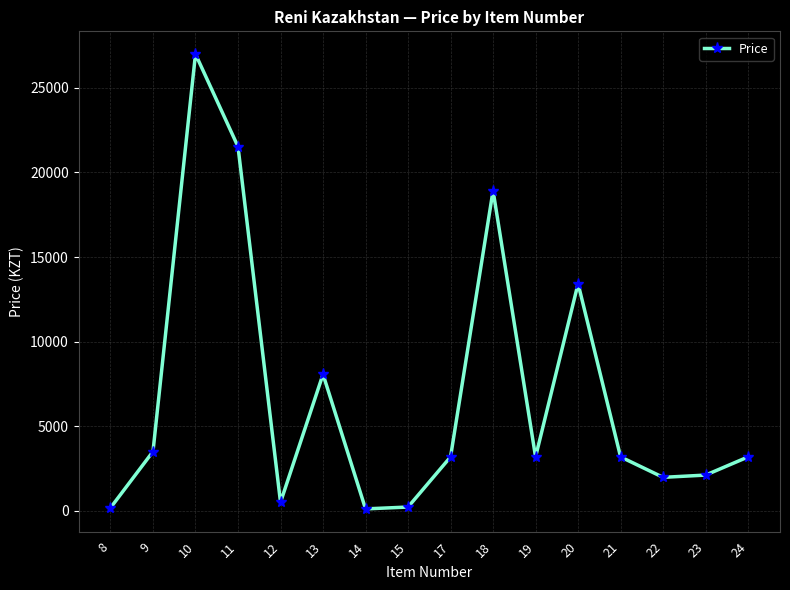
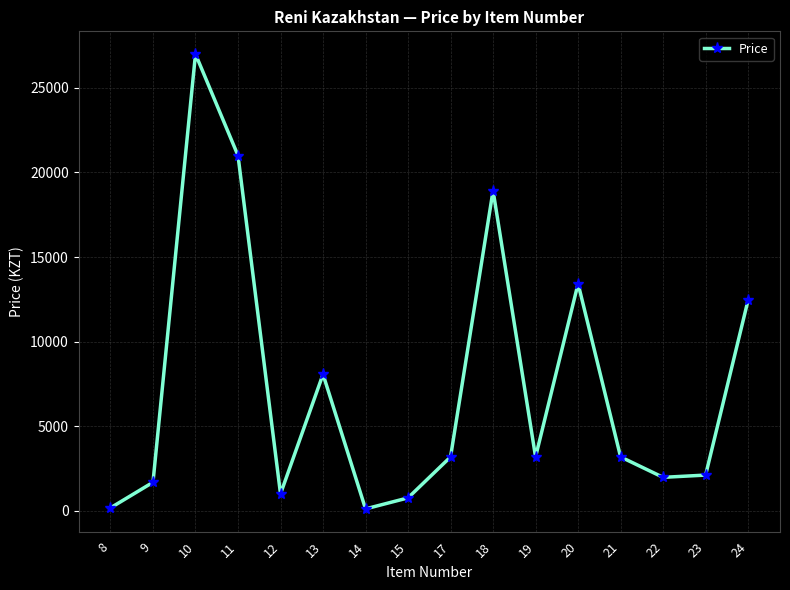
  {
    "8": 200,
-   "9": 3500,
+   "9": 1700,
    "10": 27000,
-   "11": 21500,
-   "12": 500,
+   "11": 21000,
+   "12": 1000,
    "13": 8100,
    "14": 100,
-   "15": 200,
+   "15": 800,
    "17": 3200,
    "18": 18900,
    "19": 3200,
    "20": 13400,
    "21": 3200,
    "22": 2000,
    "23": 2100,
-   "24": 3200
+   "24": 12500
  }
